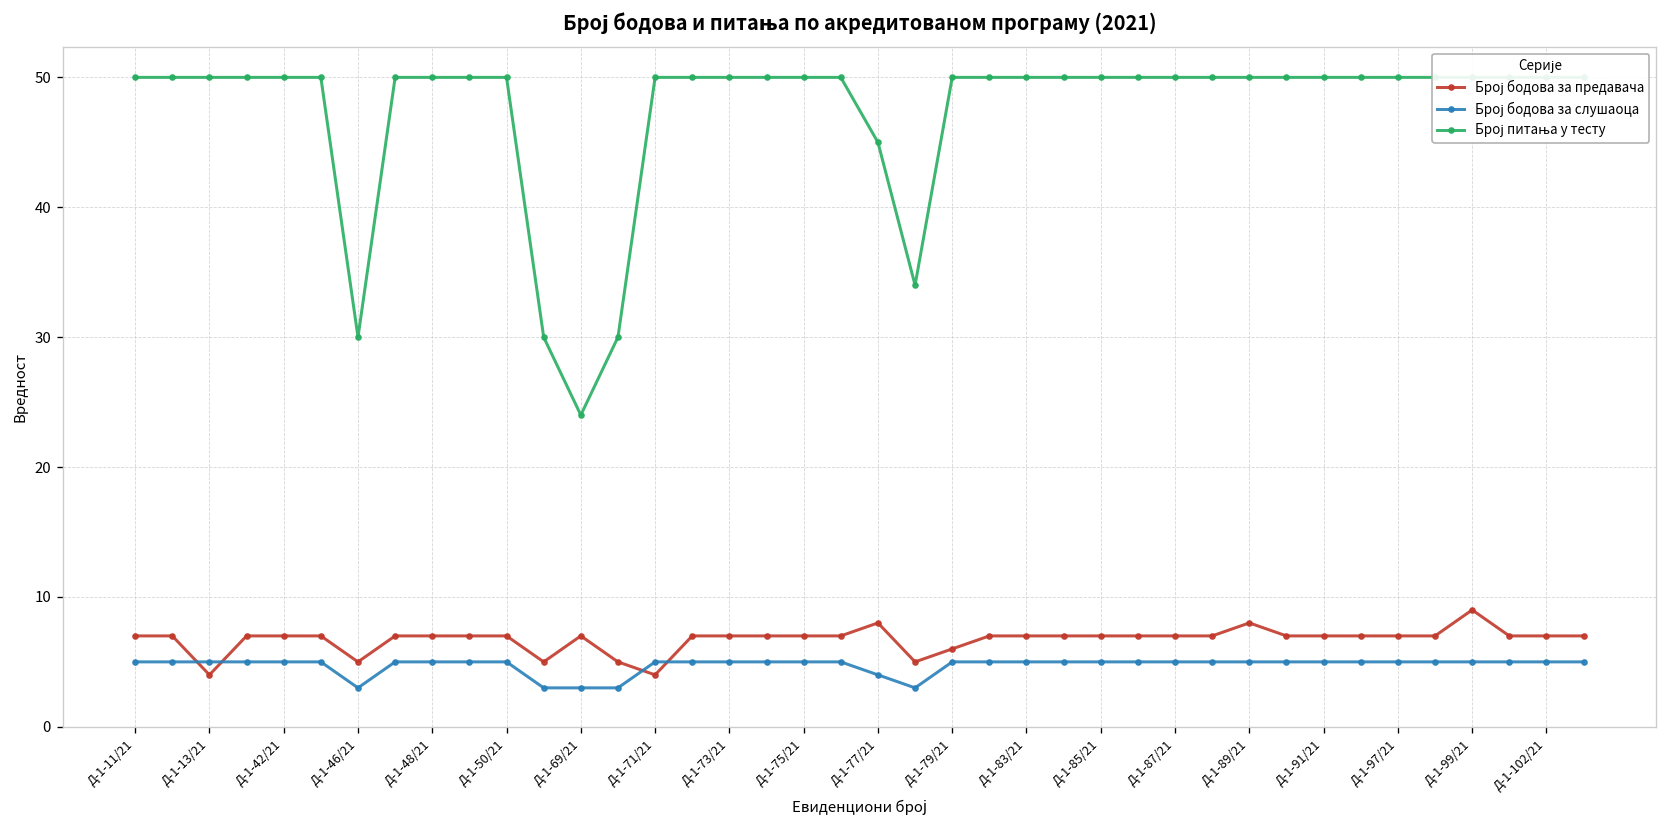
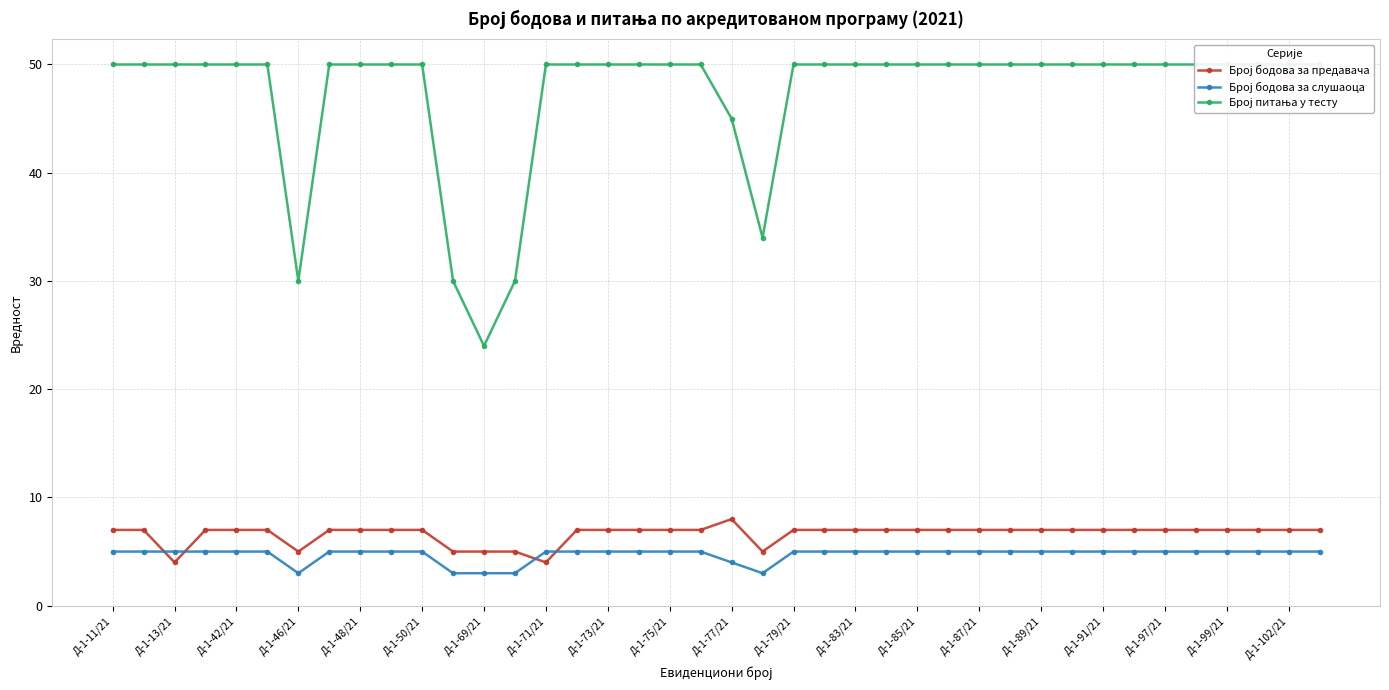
  {
    "Број бодова за предавача": {
      "Д-1-11/21": 7,
      "Д-1-13/21": 4,
      "Д-1-42/21": 7,
      "Д-1-46/21": 5,
      "Д-1-48/21": 7,
      "Д-1-50/21": 7,
-     "Д-1-69/21": 7,
+     "Д-1-69/21": 5,
      "Д-1-71/21": 4,
      "Д-1-73/21": 7,
      "Д-1-75/21": 7,
      "Д-1-77/21": 8,
-     "Д-1-79/21": 6,
+     "Д-1-79/21": 7,
      "Д-1-83/21": 7,
      "Д-1-85/21": 7,
      "Д-1-87/21": 7,
-     "Д-1-89/21": 8,
+     "Д-1-89/21": 7,
      "Д-1-91/21": 7,
      "Д-1-97/21": 7,
-     "Д-1-99/21": 9,
+     "Д-1-99/21": 7,
      "Д-1-102/21": 7
    },
    "Број бодова за слушаоца": {
      "Д-1-11/21": 5,
      "Д-1-13/21": 5,
      "Д-1-42/21": 5,
      "Д-1-46/21": 3,
      "Д-1-48/21": 5,
      "Д-1-50/21": 5,
      "Д-1-69/21": 3,
      "Д-1-71/21": 5,
      "Д-1-73/21": 5,
      "Д-1-75/21": 5,
      "Д-1-77/21": 4,
      "Д-1-79/21": 5,
      "Д-1-83/21": 5,
      "Д-1-85/21": 5,
      "Д-1-87/21": 5,
      "Д-1-89/21": 5,
      "Д-1-91/21": 5,
      "Д-1-97/21": 5,
      "Д-1-99/21": 5,
      "Д-1-102/21": 5
    },
    "Број питања у тесту": {
      "Д-1-11/21": 50,
      "Д-1-13/21": 50,
      "Д-1-42/21": 50,
      "Д-1-46/21": 30,
      "Д-1-48/21": 50,
      "Д-1-50/21": 50,
      "Д-1-69/21": 24,
      "Д-1-71/21": 50,
      "Д-1-73/21": 50,
      "Д-1-75/21": 50,
      "Д-1-77/21": 45,
      "Д-1-79/21": 50,
      "Д-1-83/21": 50,
      "Д-1-85/21": 50,
      "Д-1-87/21": 50,
      "Д-1-89/21": 50,
      "Д-1-91/21": 50,
      "Д-1-97/21": 50
    }
  }
